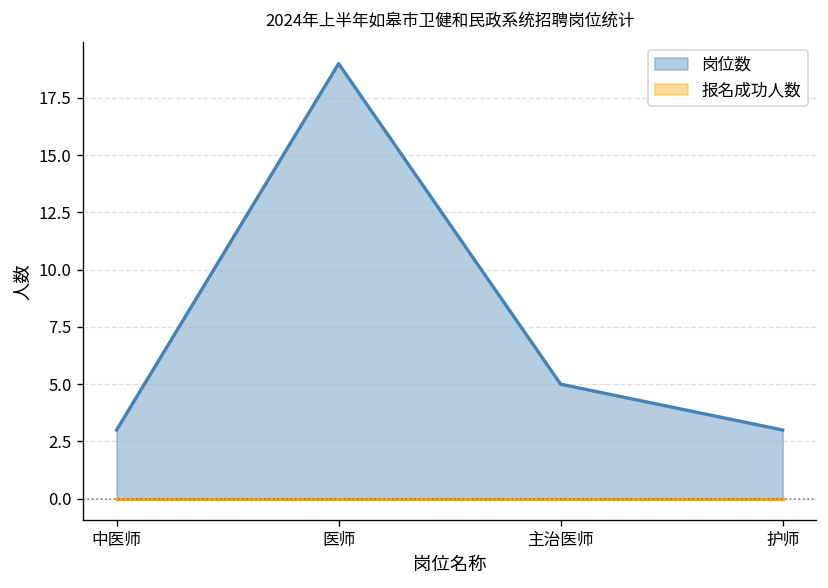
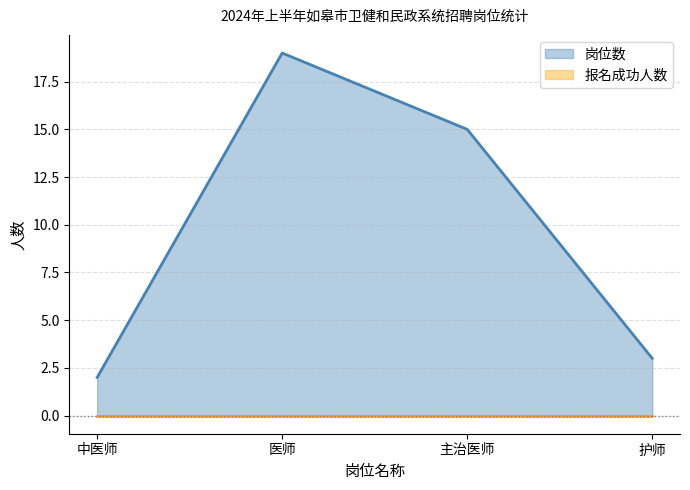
  {
    "岗位数": {
-     "中医师": 3,
+     "中医师": 2,
      "医师": 19,
-     "主治医师": 5,
+     "主治医师": 15,
      "护师": 3
    },
    "报名成功人数": {
      "中医师": 0,
      "医师": 0,
      "主治医师": 0,
      "护师": 0
    }
  }
